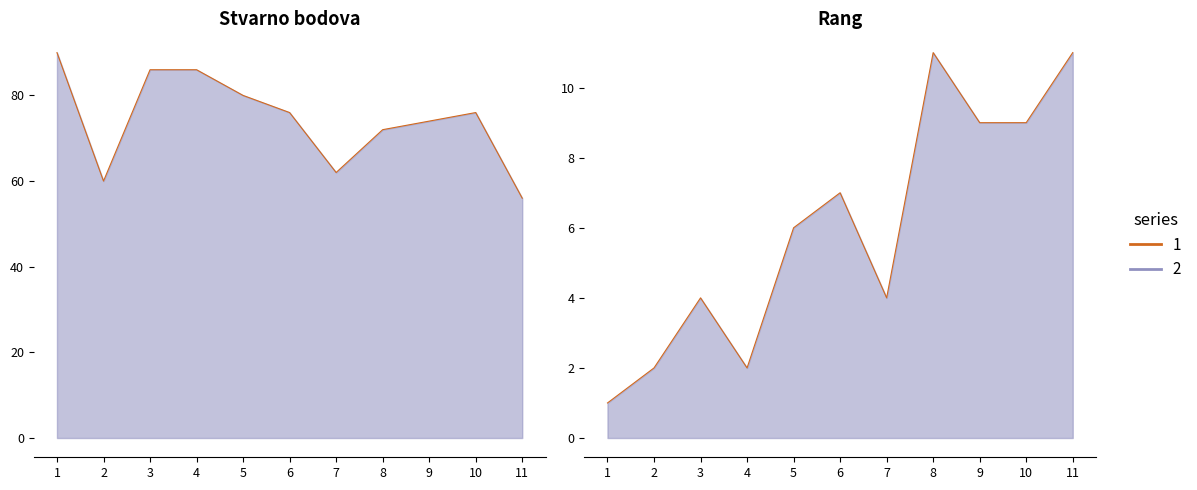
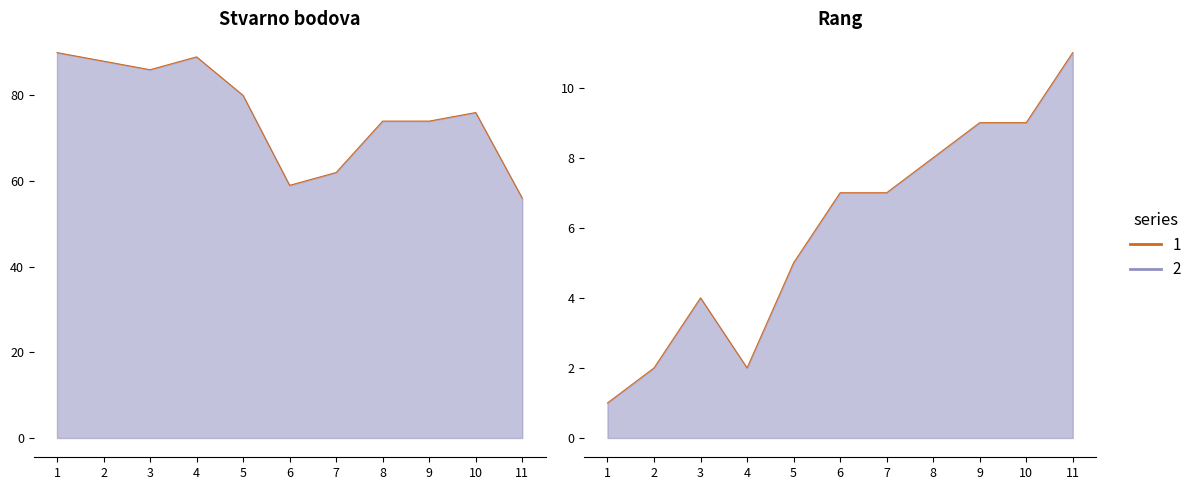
  {
    "Stvarno bodova": {
      "1": 90,
-     "2": 60,
+     "2": 88,
      "3": 86,
-     "4": 86,
+     "4": 89,
      "5": 80,
-     "6": 76,
+     "6": 59,
      "7": 62,
-     "8": 72,
+     "8": 74,
      "9": 74,
      "10": 76,
      "11": 56
    },
    "Rang": {
      "1": 1,
      "2": 2,
      "3": 4,
      "4": 2,
-     "5": 6,
+     "5": 5,
      "6": 7,
-     "7": 4,
-     "8": 11,
+     "7": 7,
+     "8": 8,
      "9": 9,
      "10": 9,
      "11": 11
    }
  }
